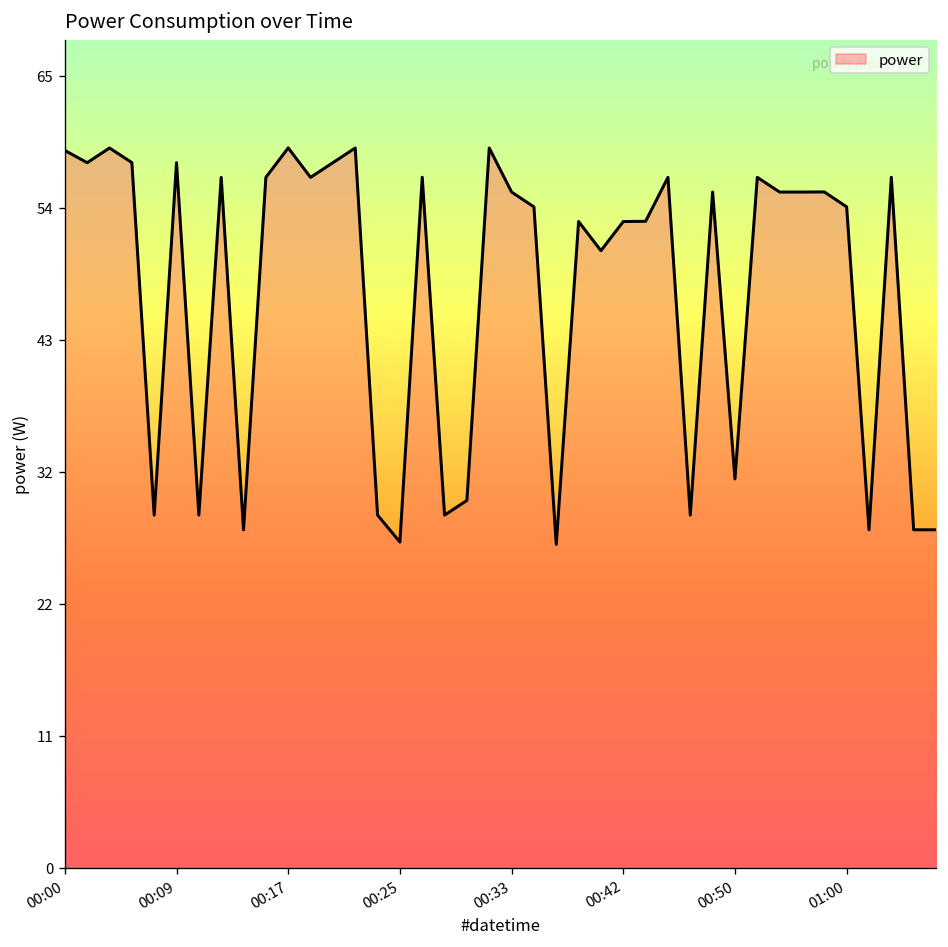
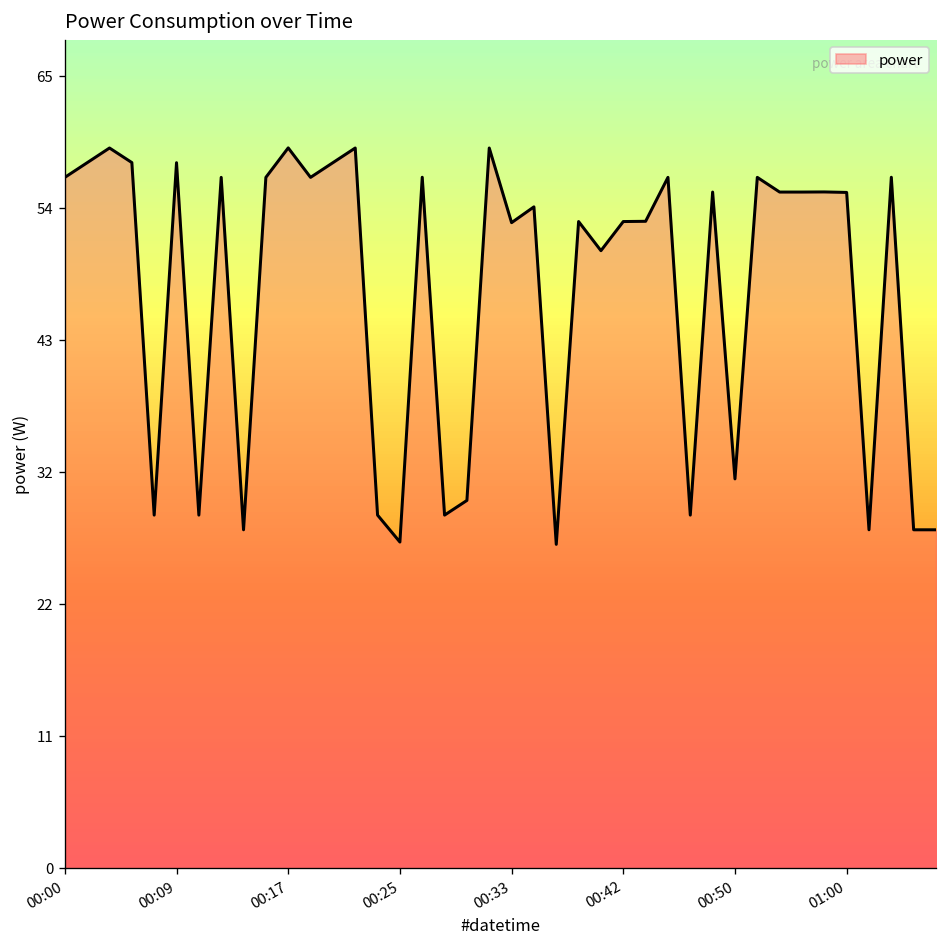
  {
-   "00:00": 58.6,
+   "00:00": 56.4,
    "00:09": 57.6,
    "00:17": 58.8,
    "00:25": 26.6,
-   "00:33": 55.2,
+   "00:33": 52.7,
    "00:42": 52.8,
    "00:50": 31.8,
-   "01:00": 54.0
+   "01:00": 55.2
  }
